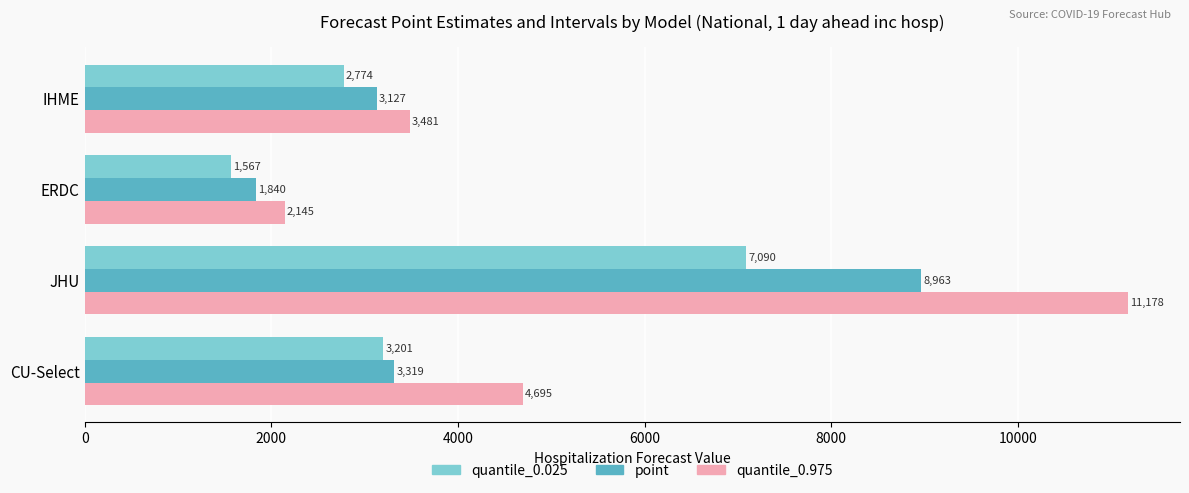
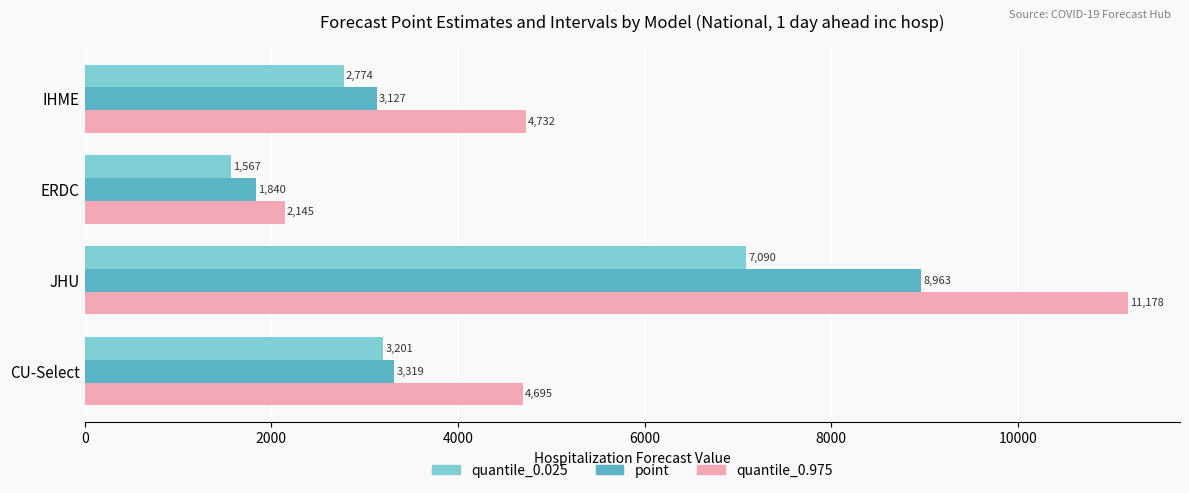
  {
    "quantile_0.975": {
-     "IHME": "3,481",
+     "IHME": "4,732",
      "ERDC": "2,145",
      "JHU": "11,178",
      "CU-Select": "4,695"
    }
  }
